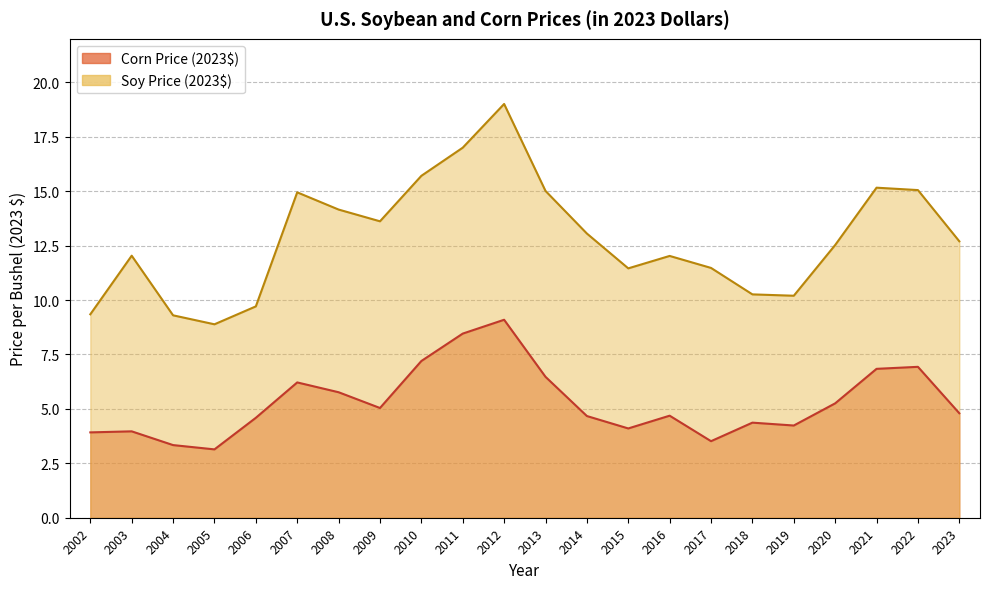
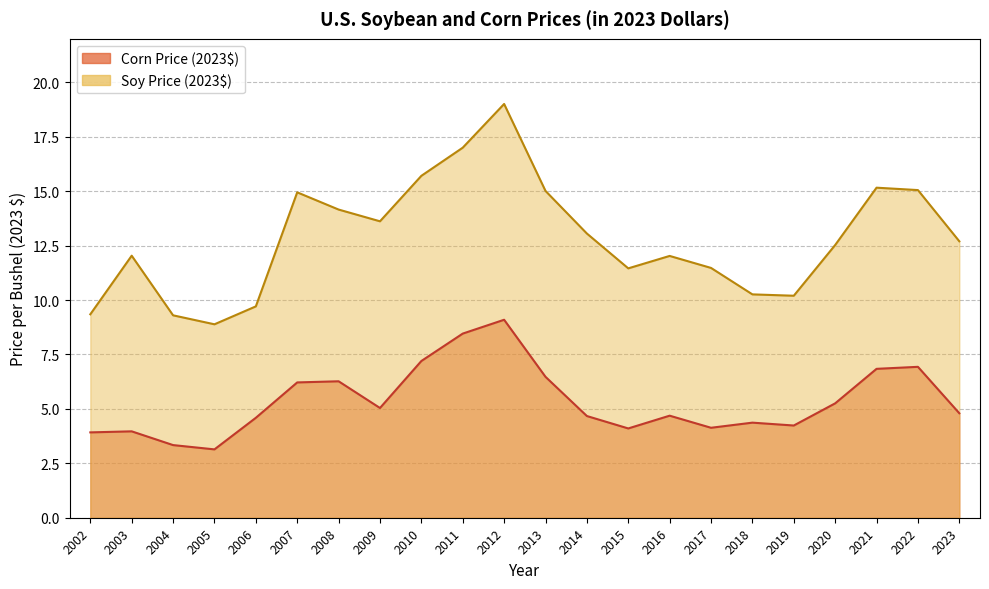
  {
    "Corn Price (2023$)": {
      "2002": 3.9,
      "2003": 4.0,
      "2004": 3.3,
      "2005": 3.1,
      "2006": 4.6,
      "2007": 6.2,
-     "2008": 5.8,
+     "2008": 6.3,
      "2009": 5.0,
      "2010": 7.2,
      "2011": 8.5,
      "2012": 9.1,
      "2013": 6.5,
      "2014": 4.7,
      "2015": 4.1,
      "2016": 4.7,
-     "2017": 3.5,
+     "2017": 4.1,
      "2018": 4.4,
      "2019": 4.2,
      "2020": 5.3,
      "2021": 6.8,
      "2022": 6.9,
      "2023": 4.8
    },
    "Soy Price (2023$)": {
      "2002": 9.3,
      "2003": 12.0,
      "2004": 9.3,
      "2005": 8.9,
      "2006": 9.7,
      "2007": 14.9,
      "2008": 14.2,
      "2009": 13.6,
      "2010": 15.7,
      "2011": 17.0,
      "2012": 19.0,
      "2013": 15.0,
      "2014": 13.1,
      "2015": 11.5,
      "2016": 12.0,
      "2017": 11.5,
      "2018": 10.3,
      "2019": 10.2,
      "2020": 12.5,
      "2021": 15.2,
      "2022": 15.1,
      "2023": 12.7
    }
  }
